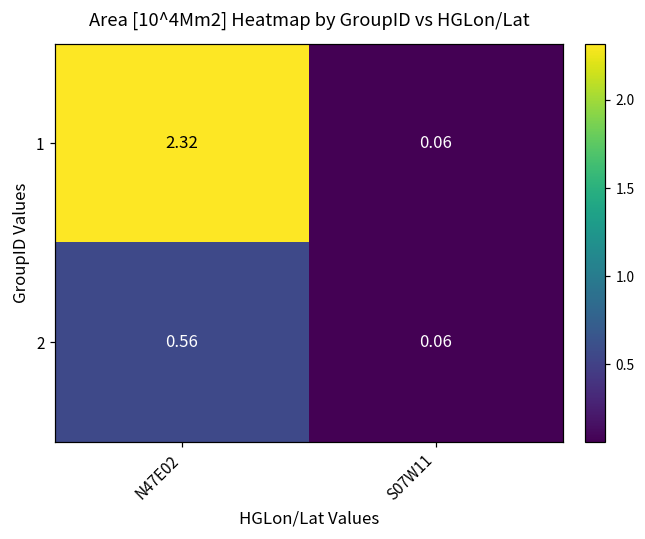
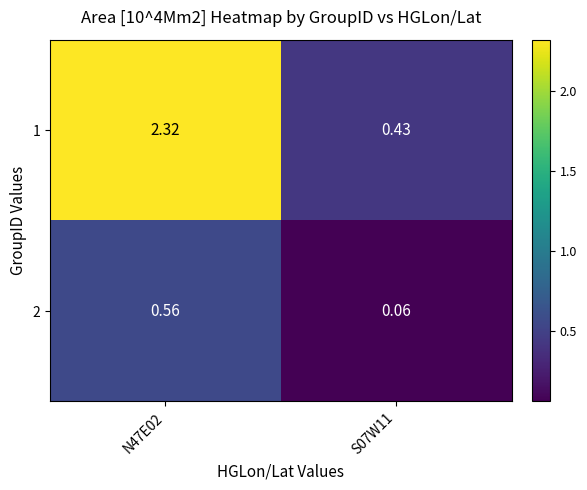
  {
    "1": {
      "N47E02": 2.32,
-     "S07W11": 0.06
+     "S07W11": 0.43
    },
    "2": {
      "N47E02": 0.56,
      "S07W11": 0.06
    }
  }
